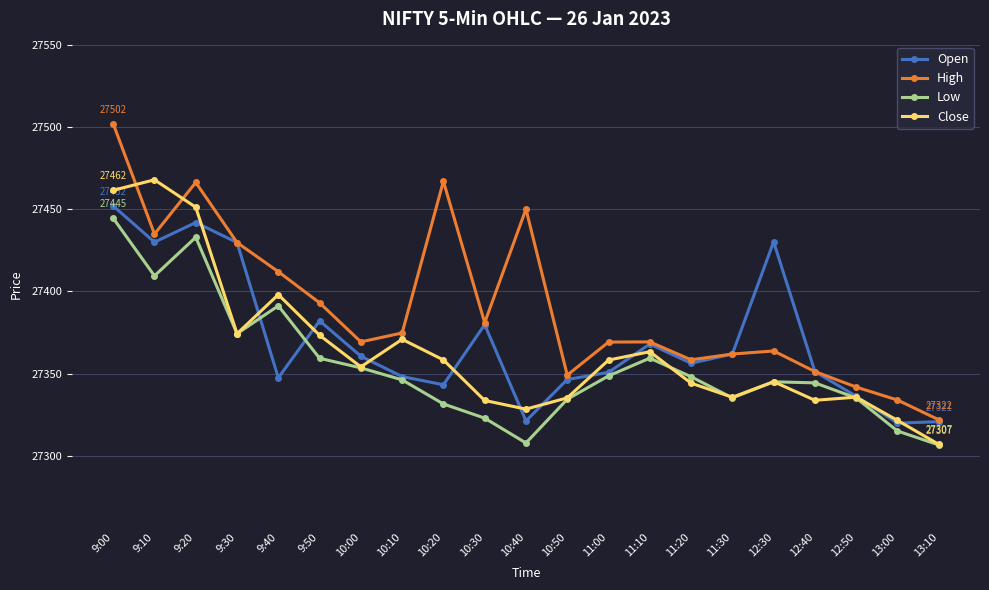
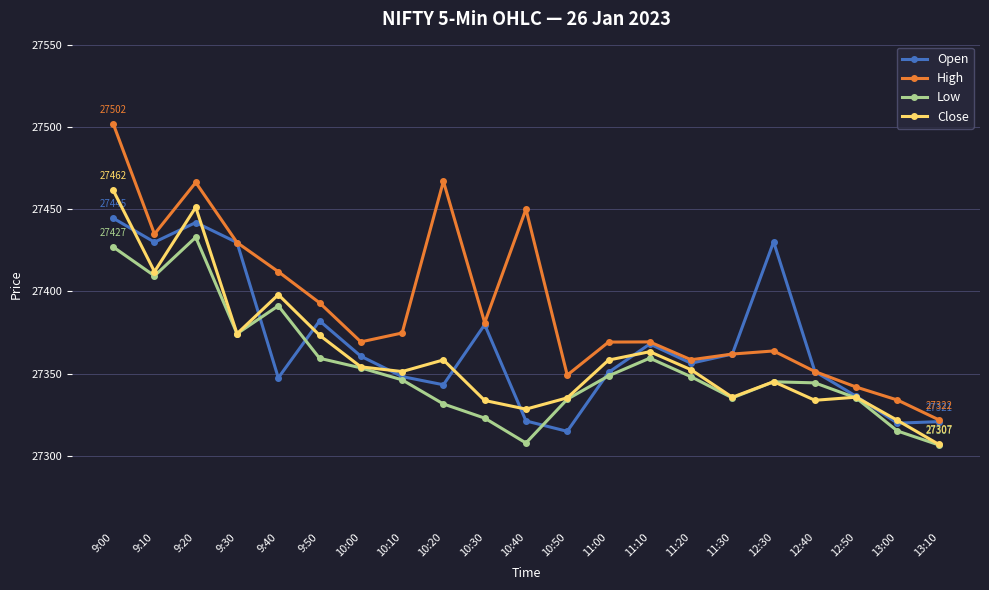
  {
    "Open": {
-     "9:00": 27452,
-     "10:50": 27346
+     "9:00": 27445,
+     "10:50": 27315
    },
    "High": {
      "9:00": 27502
    },
    "Low": {
-     "9:00": 27445
+     "9:00": 27427
    },
    "Close": {
-     "9:10": 27468,
+     "9:10": 27412,
      "9:20": 27451,
      "9:40": 27398,
      "9:50": 27373,
-     "10:10": 27371,
+     "10:10": 27351,
      "10:20": 27358,
      "10:30": 27334,
      "10:40": 27328,
      "11:00": 27358,
      "11:10": 27363,
-     "11:20": 27344,
+     "11:20": 27352,
      "12:40": 27334,
      "13:00": 27322
    }
  }
